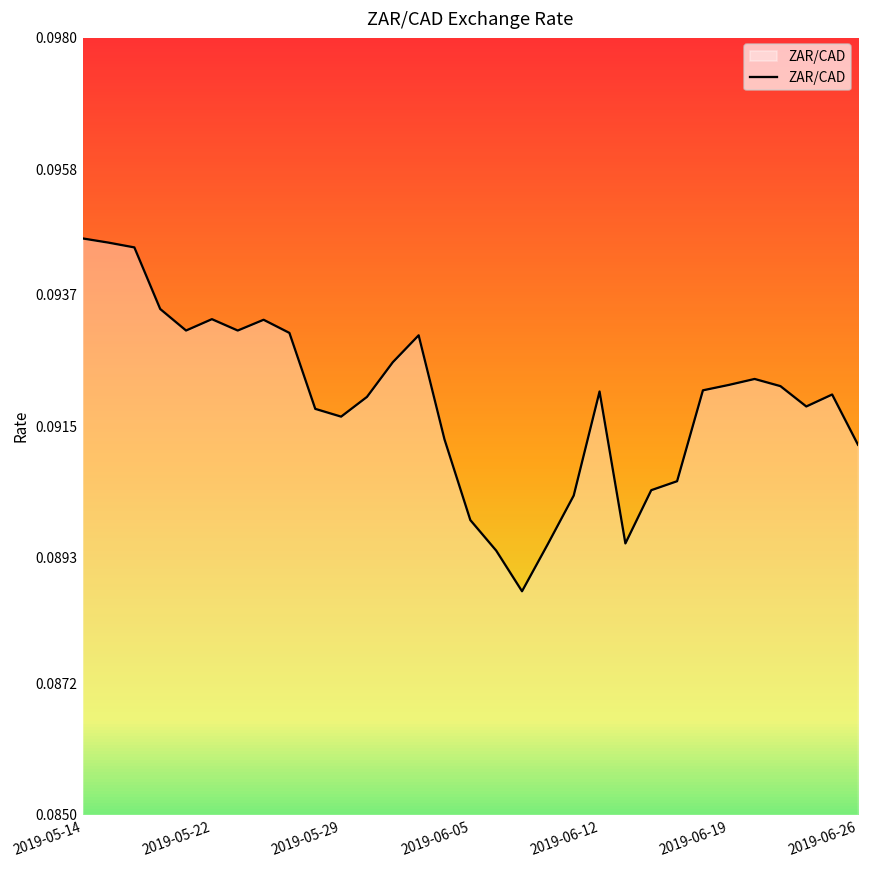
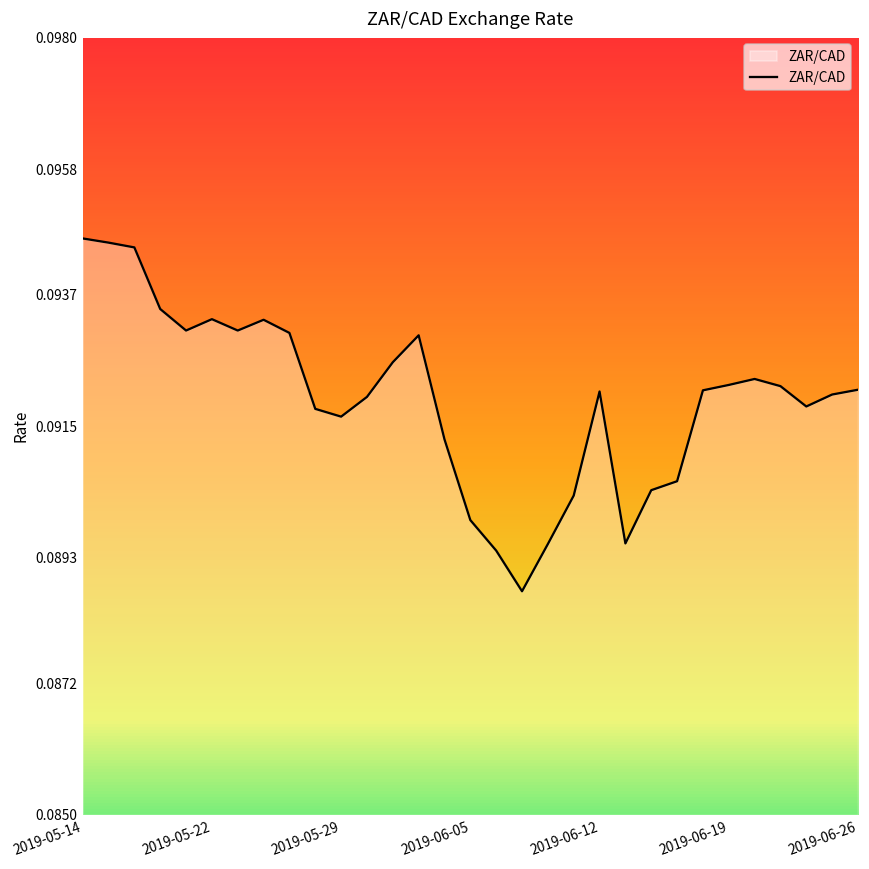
  {
    "2019-05-14": 0.0946,
    "2019-05-22": 0.0933,
    "2019-05-29": 0.0917,
    "2019-06-05": 0.0899,
    "2019-06-12": 0.0921,
    "2019-06-19": 0.0922,
-   "2019-06-26": 0.0912
+   "2019-06-26": 0.0921
  }
